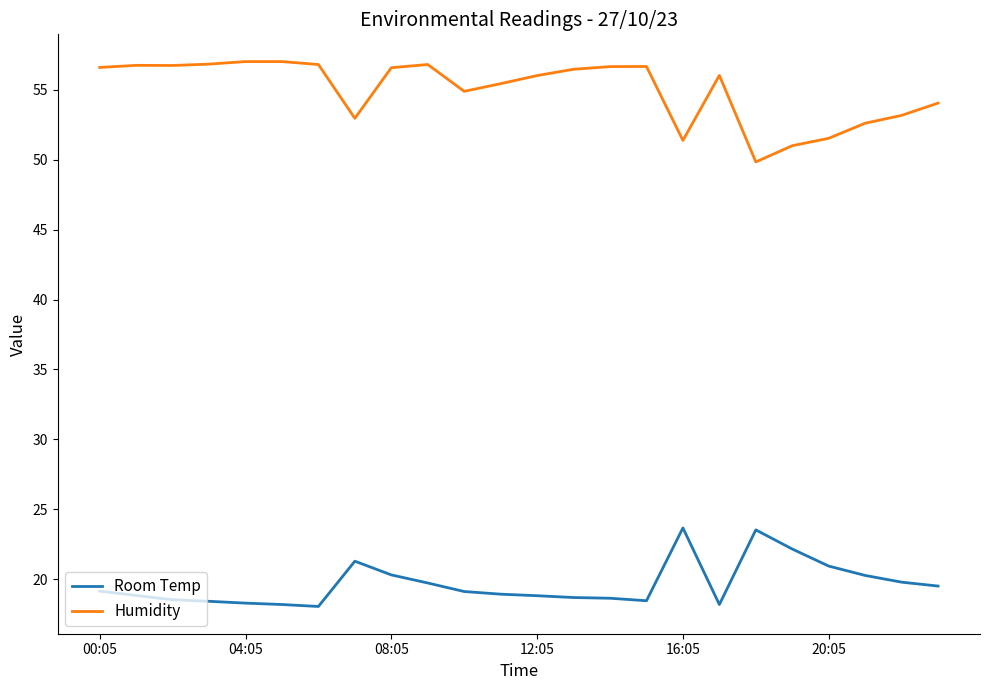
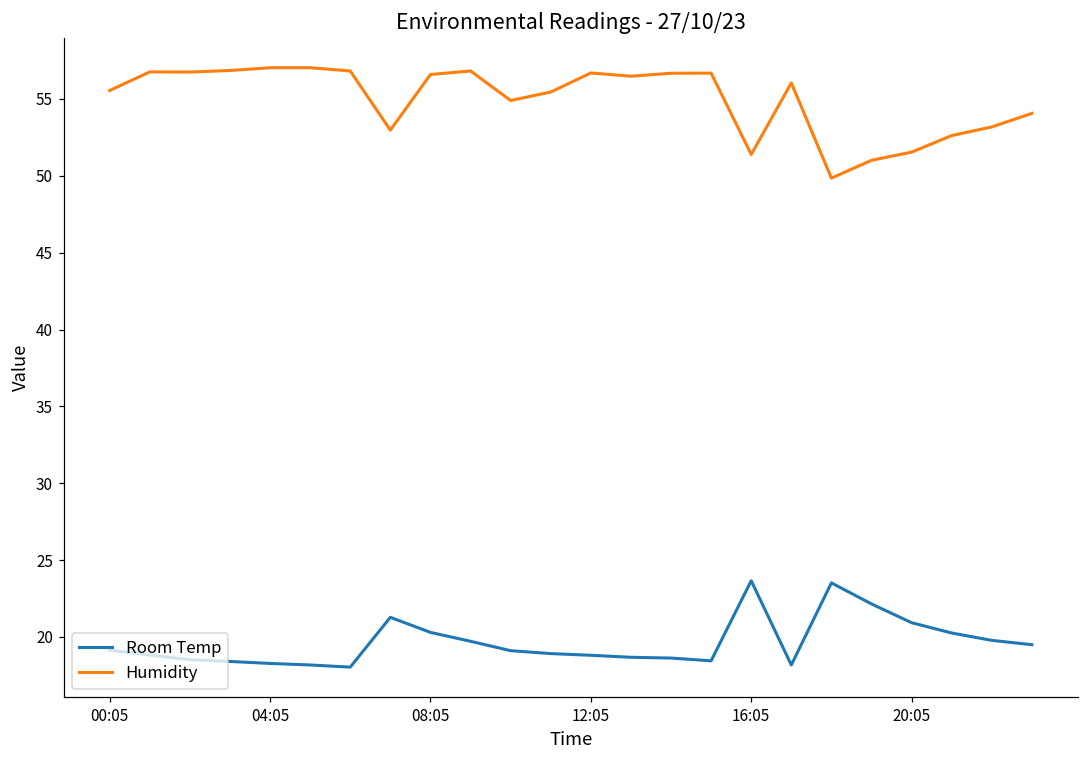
  {
    "Room Temp": {
      "04:05": 18.3,
      "08:05": 20.3,
      "12:05": 18.8,
      "16:05": 23.7,
      "20:05": 20.9
    },
    "Humidity": {
-     "00:05": 56.6,
+     "00:05": 55.6,
      "04:05": 57.0,
      "08:05": 56.6,
-     "12:05": 56.0,
+     "12:05": 56.7,
      "16:05": 51.4,
      "20:05": 51.5
    }
  }
